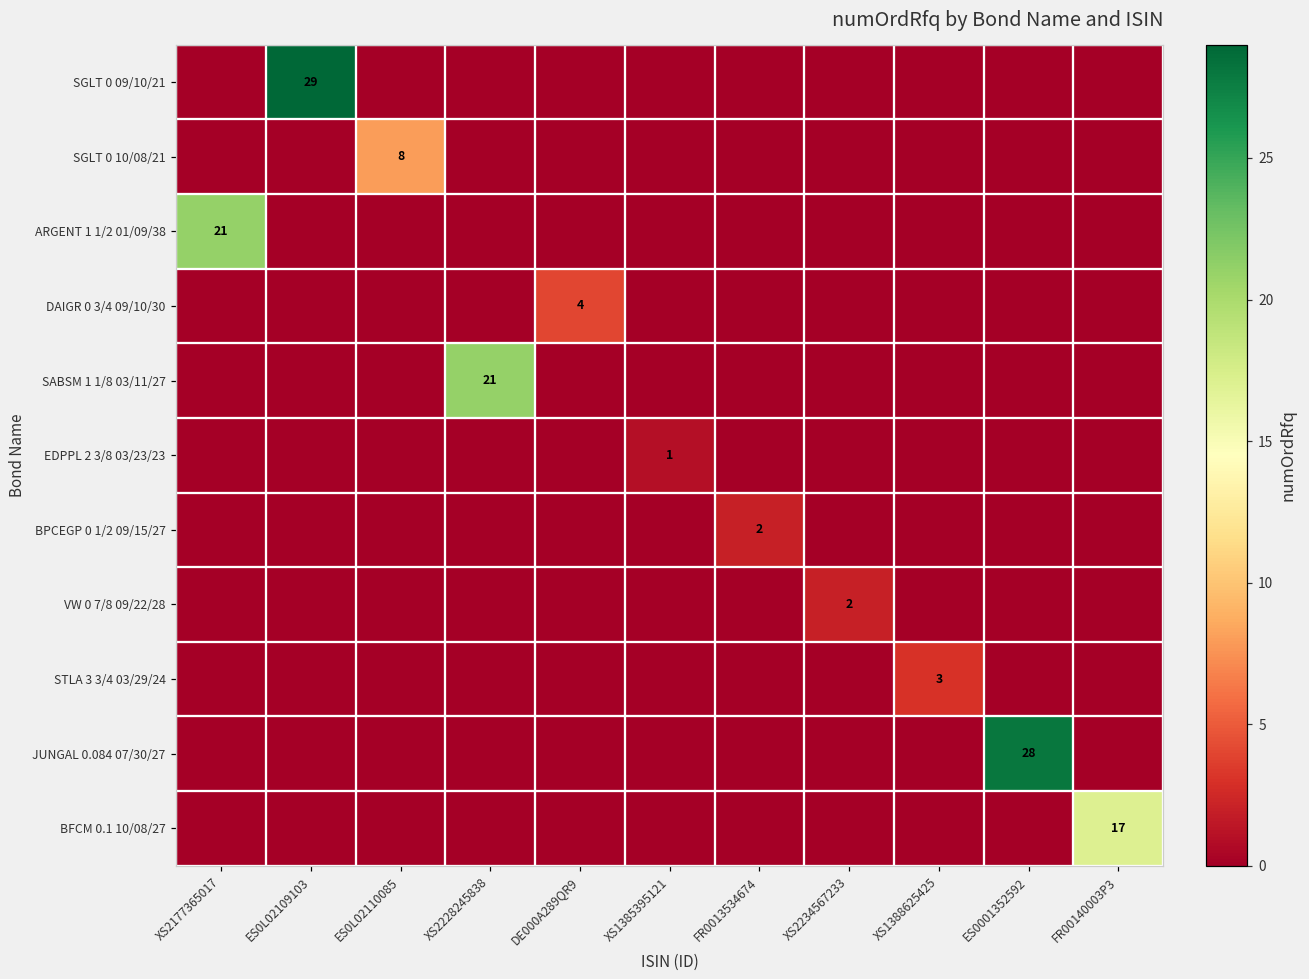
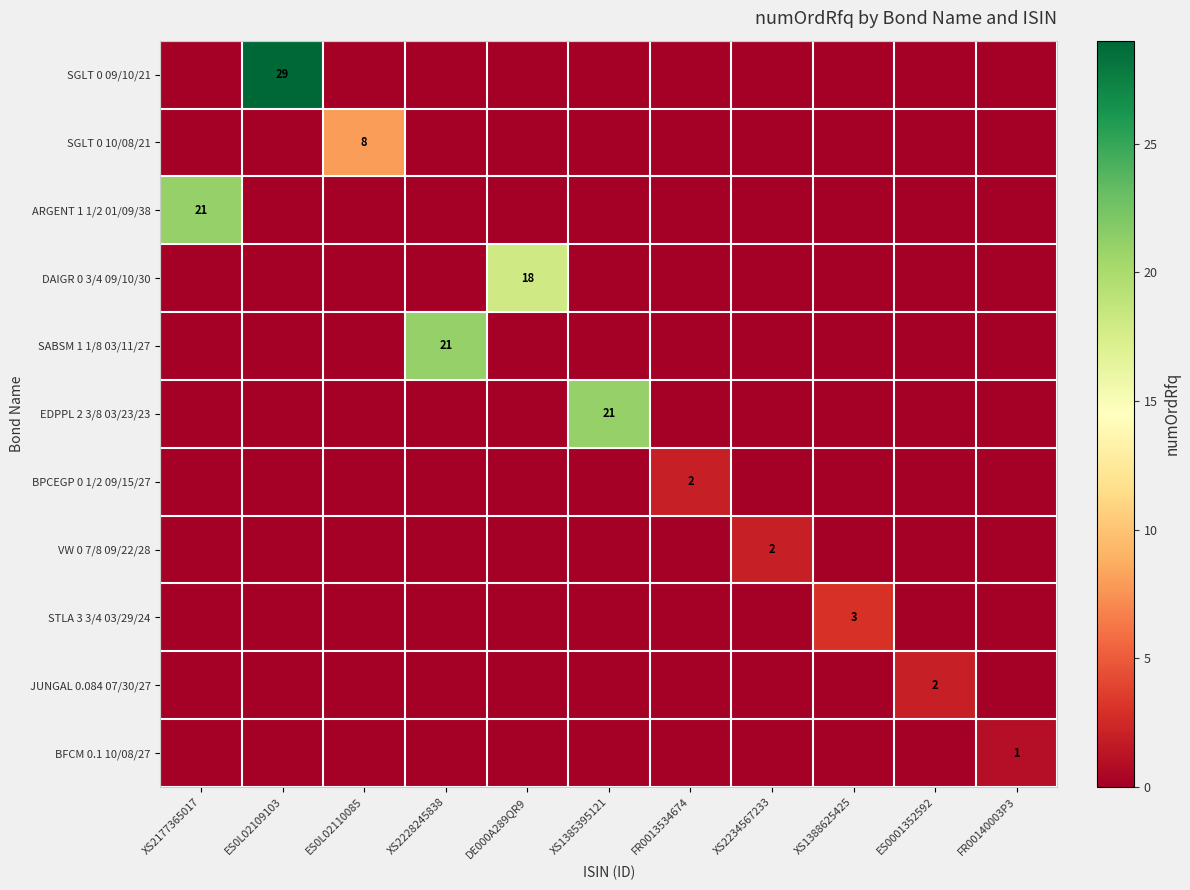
  {
    "SGLT 0 09/10/21": {
      "ES0L02109103": 29
    },
    "SGLT 0 10/08/21": {
      "ES0L02110085": 8
    },
    "ARGENT 1 1/2 01/09/38": {
      "XS2177365017": 21
    },
    "DAIGR 0 3/4 09/10/30": {
-     "DE000A289QR9": 4
+     "DE000A289QR9": 18
    },
    "SABSM 1 1/8 03/11/27": {
      "XS2228245838": 21
    },
    "EDPPL 2 3/8 03/23/23": {
-     "XS1385395121": 1
+     "XS1385395121": 21
    },
    "BPCEGP 0 1/2 09/15/27": {
      "FR0013534674": 2
    },
    "VW 0 7/8 09/22/28": {
      "XS2234567233": 2
    },
    "STLA 3 3/4 03/29/24": {
      "XS1388625425": 3
    },
    "JUNGAL 0.084 07/30/27": {
-     "ES0001352592": 28
+     "ES0001352592": 2
    },
    "BFCM 0.1 10/08/27": {
-     "FR00140003P3": 17
+     "FR00140003P3": 1
    }
  }
